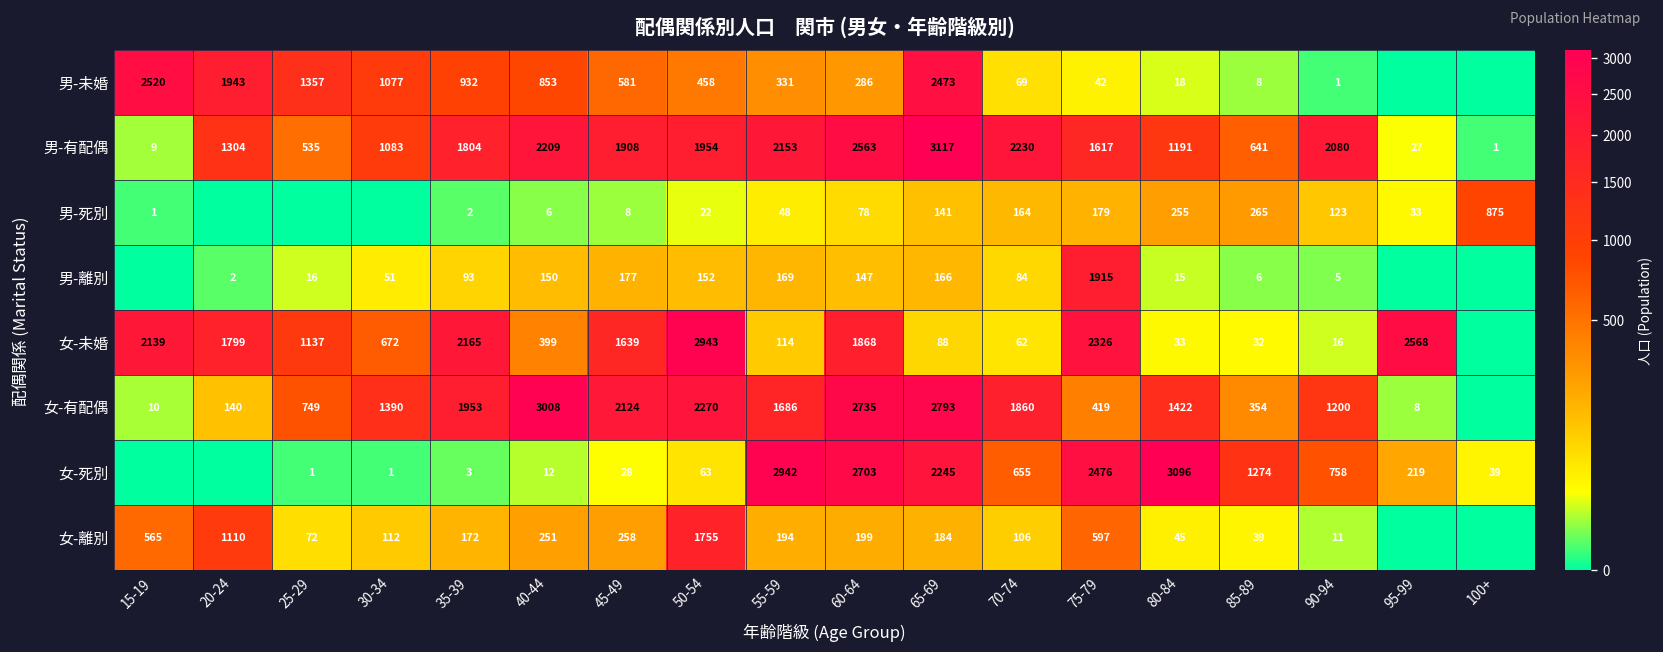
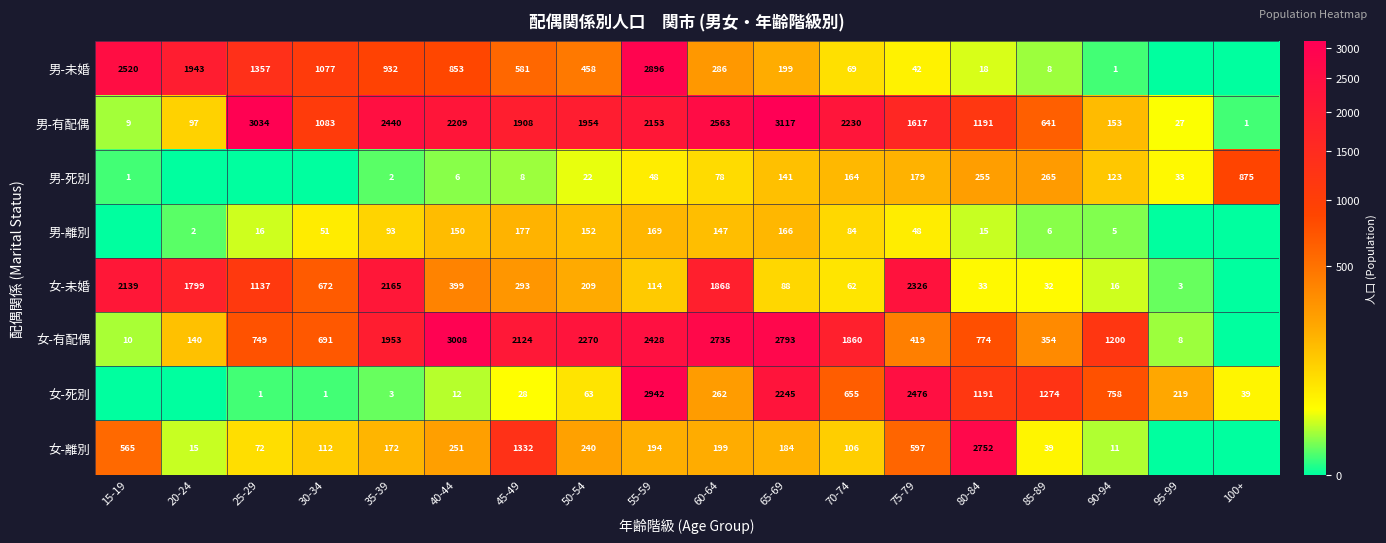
  {
    "男-未婚": {
      "15-19": 2520,
      "20-24": 1943,
      "25-29": 1357,
      "30-34": 1077,
      "35-39": 932,
      "40-44": 853,
      "45-49": 581,
      "50-54": 458,
-     "55-59": 331,
+     "55-59": 2896,
      "60-64": 286,
-     "65-69": 2473,
+     "65-69": 199,
      "70-74": 69,
      "75-79": 42,
      "80-84": 18,
      "85-89": 8,
      "90-94": 1
    },
    "男-有配偶": {
      "15-19": 9,
-     "20-24": 1304,
-     "25-29": 535,
+     "20-24": 97,
+     "25-29": 3034,
      "30-34": 1083,
-     "35-39": 1804,
+     "35-39": 2440,
      "40-44": 2209,
      "45-49": 1908,
      "50-54": 1954,
      "55-59": 2153,
      "60-64": 2563,
      "65-69": 3117,
      "70-74": 2230,
      "75-79": 1617,
      "80-84": 1191,
      "85-89": 641,
-     "90-94": 2080,
+     "90-94": 153,
      "95-99": 27,
      "100+": 1
    },
    "男-死別": {
      "15-19": 1,
      "35-39": 2,
      "40-44": 6,
      "45-49": 8,
      "50-54": 22,
      "55-59": 48,
      "60-64": 78,
      "65-69": 141,
      "70-74": 164,
      "75-79": 179,
      "80-84": 255,
      "85-89": 265,
      "90-94": 123,
      "95-99": 33,
      "100+": 875
    },
    "男-離別": {
      "20-24": 2,
      "25-29": 16,
      "30-34": 51,
      "35-39": 93,
      "40-44": 150,
      "45-49": 177,
      "50-54": 152,
      "55-59": 169,
      "60-64": 147,
      "65-69": 166,
      "70-74": 84,
-     "75-79": 1915,
+     "75-79": 48,
      "80-84": 15,
      "85-89": 6,
      "90-94": 5
    },
    "女-未婚": {
      "15-19": 2139,
      "20-24": 1799,
      "25-29": 1137,
      "30-34": 672,
      "35-39": 2165,
      "40-44": 399,
-     "45-49": 1639,
-     "50-54": 2943,
+     "45-49": 293,
+     "50-54": 209,
      "55-59": 114,
      "60-64": 1868,
      "65-69": 88,
      "70-74": 62,
      "75-79": 2326,
      "80-84": 33,
      "85-89": 32,
      "90-94": 16,
-     "95-99": 2568
+     "95-99": 3
    },
    "女-有配偶": {
      "15-19": 10,
      "20-24": 140,
      "25-29": 749,
-     "30-34": 1390,
+     "30-34": 691,
      "35-39": 1953,
      "40-44": 3008,
      "45-49": 2124,
      "50-54": 2270,
-     "55-59": 1686,
+     "55-59": 2428,
      "60-64": 2735,
      "65-69": 2793,
      "70-74": 1860,
      "75-79": 419,
-     "80-84": 1422,
+     "80-84": 774,
      "85-89": 354,
      "90-94": 1200,
      "95-99": 8
    },
    "女-死別": {
      "25-29": 1,
      "30-34": 1,
      "35-39": 3,
      "40-44": 12,
      "45-49": 28,
      "50-54": 63,
      "55-59": 2942,
-     "60-64": 2703,
+     "60-64": 262,
      "65-69": 2245,
      "70-74": 655,
      "75-79": 2476,
-     "80-84": 3096,
+     "80-84": 1191,
      "85-89": 1274,
      "90-94": 758,
      "95-99": 219,
      "100+": 39
    },
    "女-離別": {
      "15-19": 565,
-     "20-24": 1110,
+     "20-24": 15,
      "25-29": 72,
      "30-34": 112,
      "35-39": 172,
      "40-44": 251,
-     "45-49": 258,
-     "50-54": 1755,
+     "45-49": 1332,
+     "50-54": 240,
      "55-59": 194,
      "60-64": 199,
      "65-69": 184,
      "70-74": 106,
      "75-79": 597,
-     "80-84": 45,
+     "80-84": 2752,
      "85-89": 39,
      "90-94": 11
    }
  }
